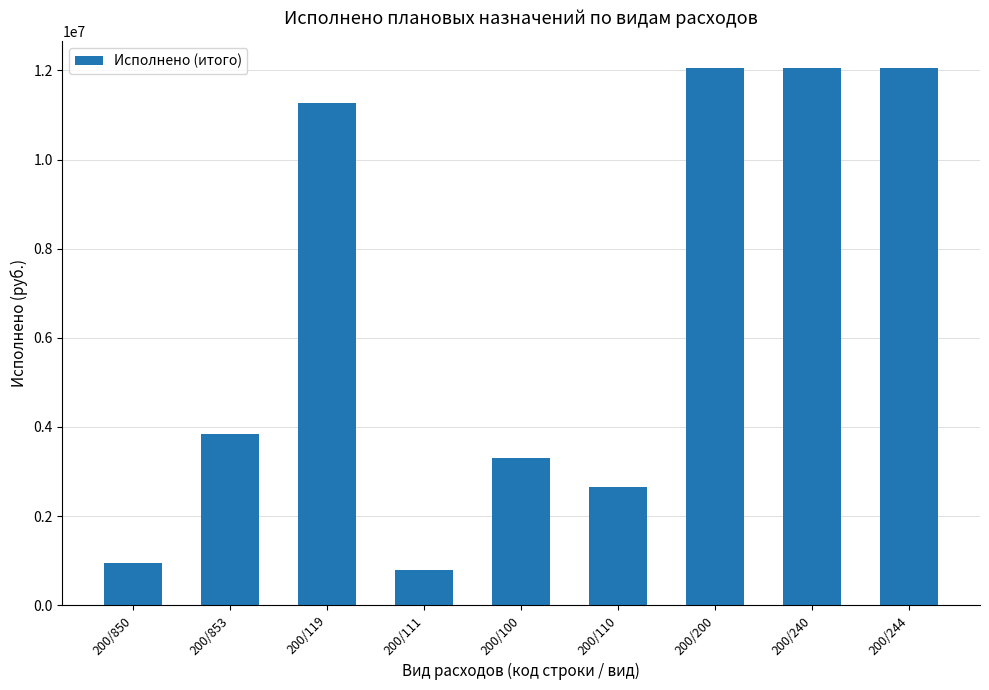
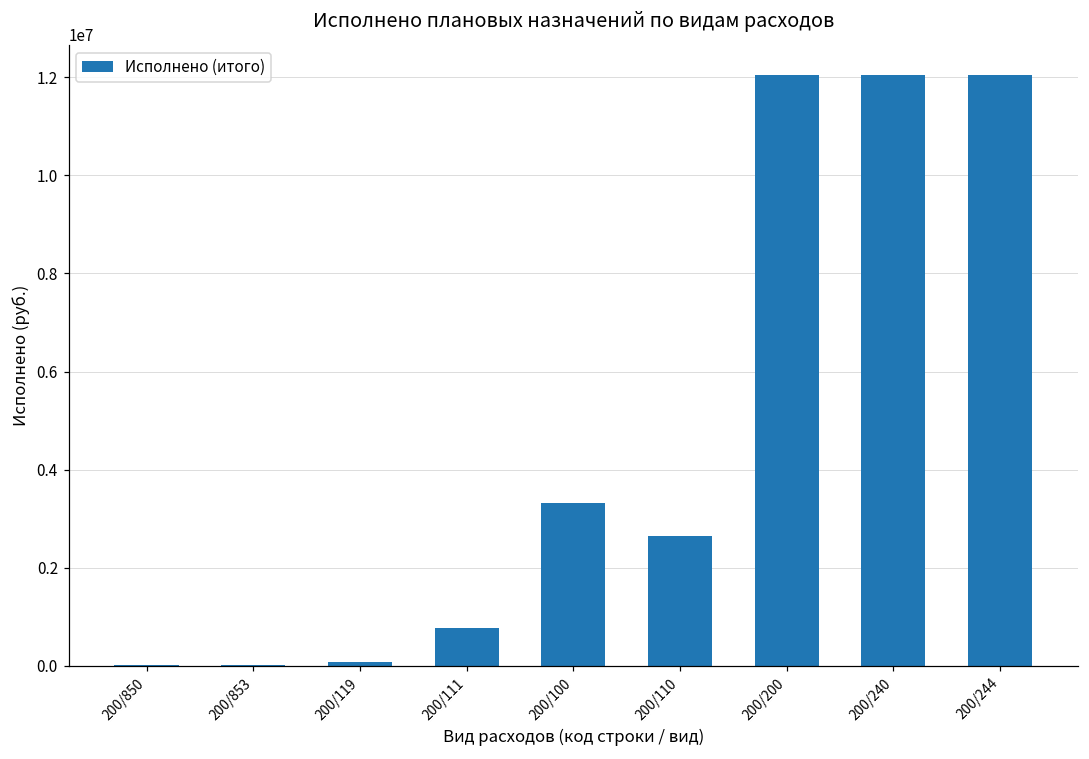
  {
-   "200/850": 900000,
-   "200/853": 3800000,
-   "200/119": 11300000,
+   "200/850": 0,
+   "200/853": 0,
+   "200/119": 100000,
    "200/111": 800000,
    "200/100": 3300000,
    "200/110": 2600000,
    "200/200": 12100000,
    "200/240": 12100000,
    "200/244": 12100000
  }
